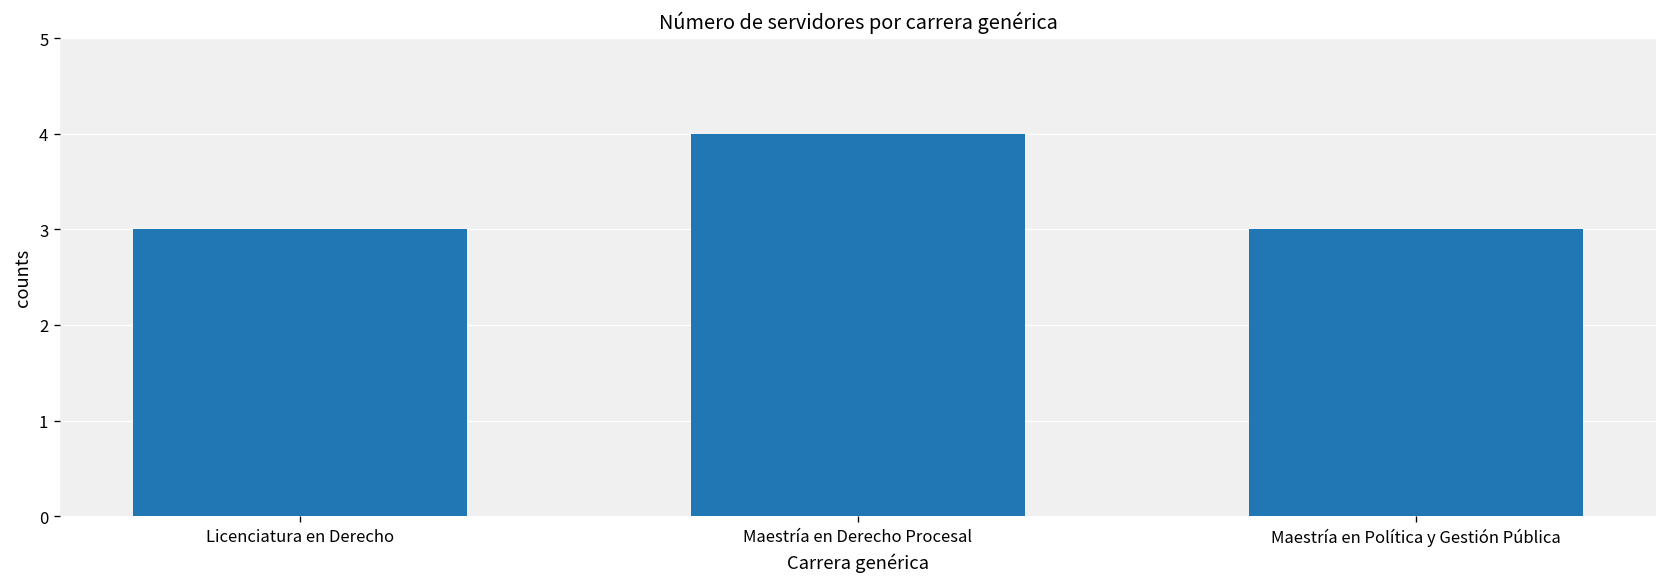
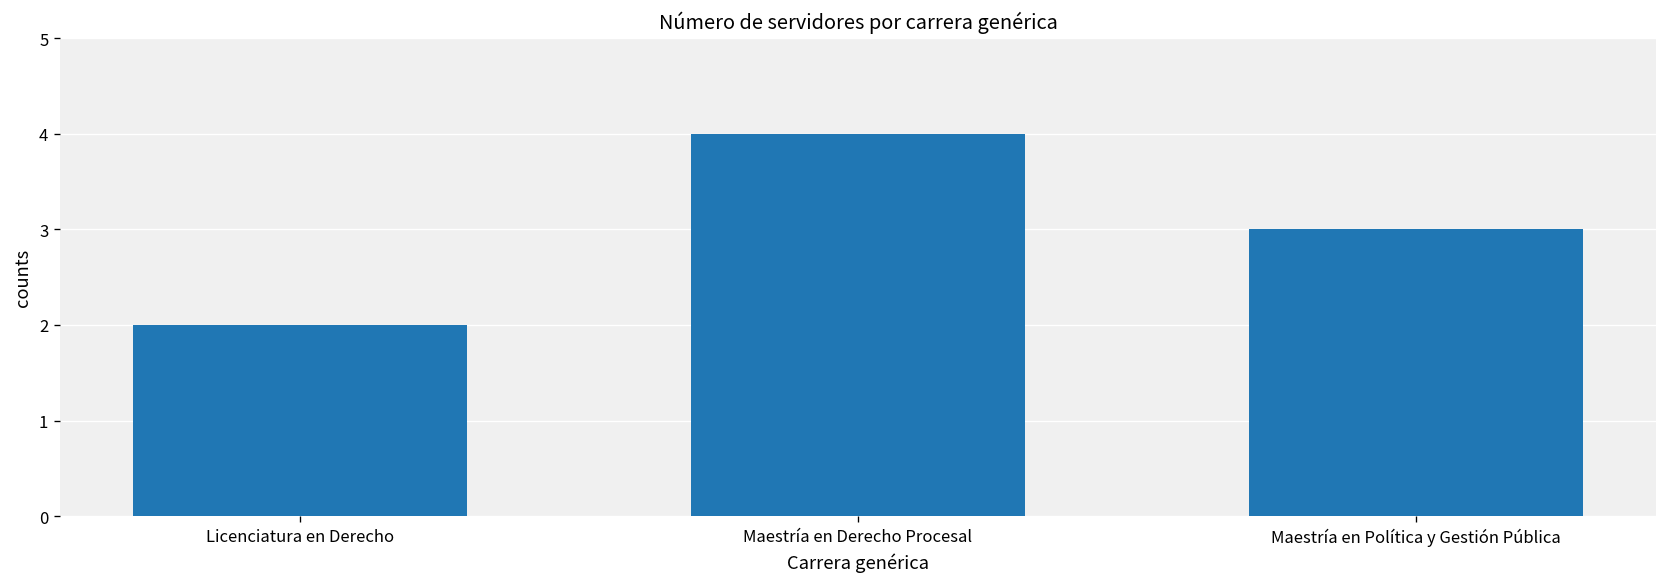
  {
-   "Licenciatura en Derecho": 3,
+   "Licenciatura en Derecho": 2,
    "Maestría en Derecho Procesal": 4,
    "Maestría en Política y Gestión Pública": 3
  }
